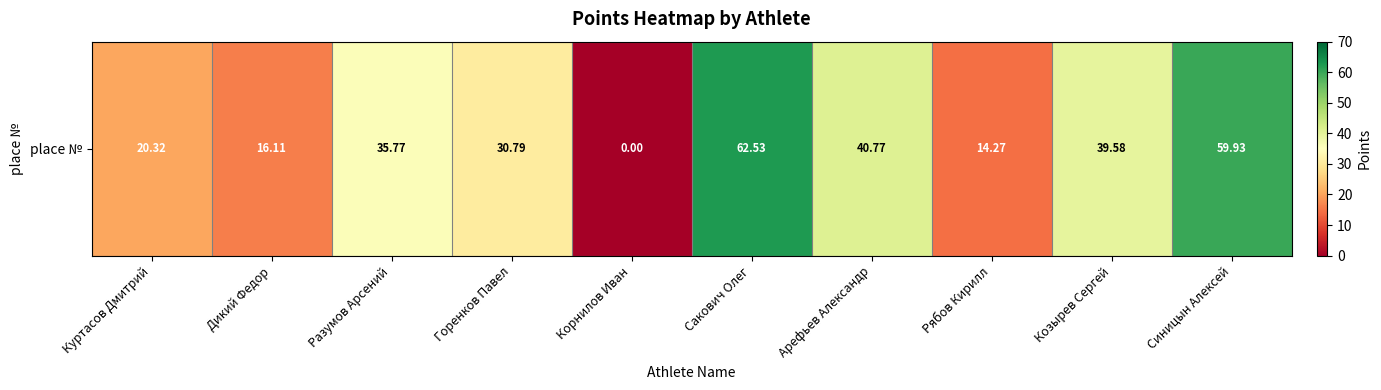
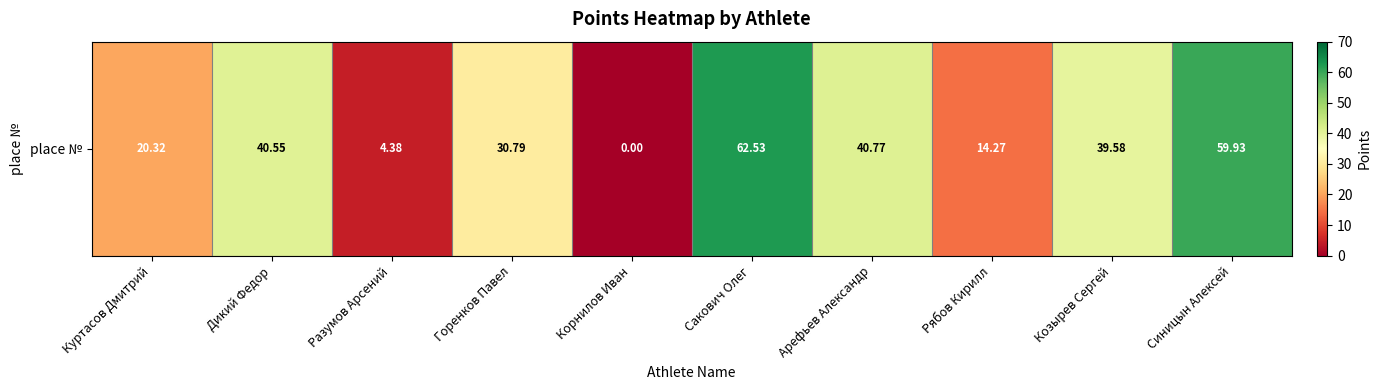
  {
    "place №": {
      "Куртасов Дмитрий": 20.32,
-     "Дикий Федор": 16.11,
-     "Разумов Арсений": 35.77,
+     "Дикий Федор": 40.55,
+     "Разумов Арсений": 4.38,
      "Горенков Павел": 30.79,
      "Корнилов Иван": 0.00,
      "Сакович Олег": 62.53,
      "Арефьев Александр": 40.77,
      "Рябов Кирилл": 14.27,
      "Козырев Сергей": 39.58,
      "Синицын Алексей": 59.93
    }
  }
